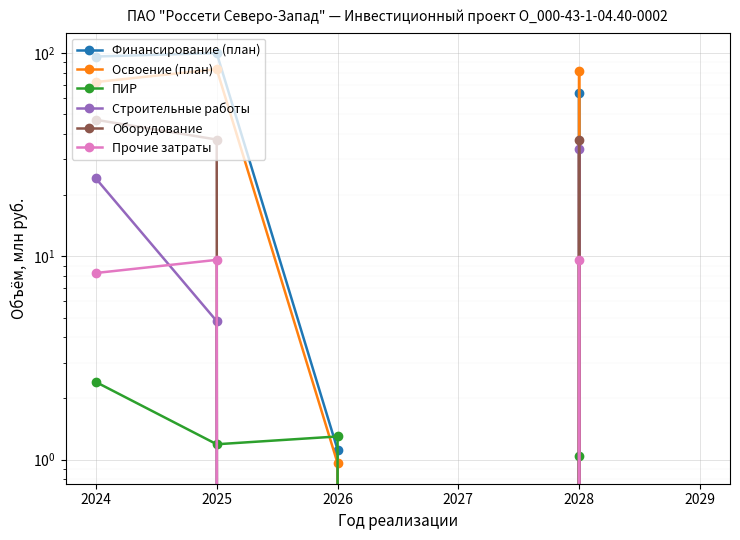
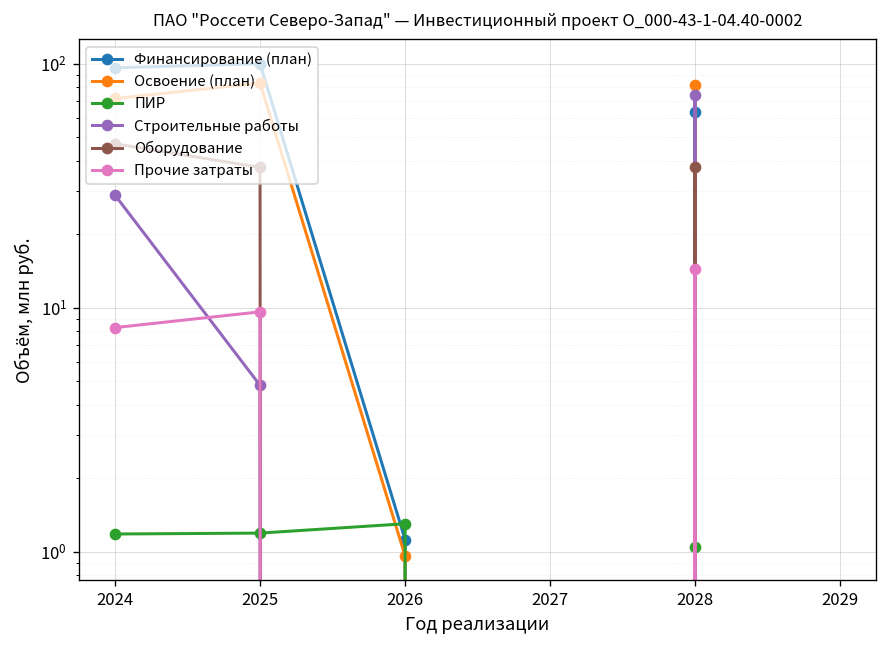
  {
    "Финансирование (план)": {
      "2026": 1.1,
      "2028": 63
    },
    "Освоение (план)": {
      "2026": 1.0,
      "2028": 82
    },
    "ПИР": {
-     "2024": 2.4,
+     "2024": 1.2,
      "2025": 1.2,
      "2026": 1.3,
      "2028": 1.0
    },
    "Строительные работы": {
-     "2024": 24,
+     "2024": 29,
      "2025": 4.8,
-     "2028": 34
+     "2028": 75
    },
    "Оборудование": {
      "2028": 38
    },
    "Прочие затраты": {
      "2024": 8.3,
      "2025": 10,
-     "2028": 10
+     "2028": 14
    }
  }
